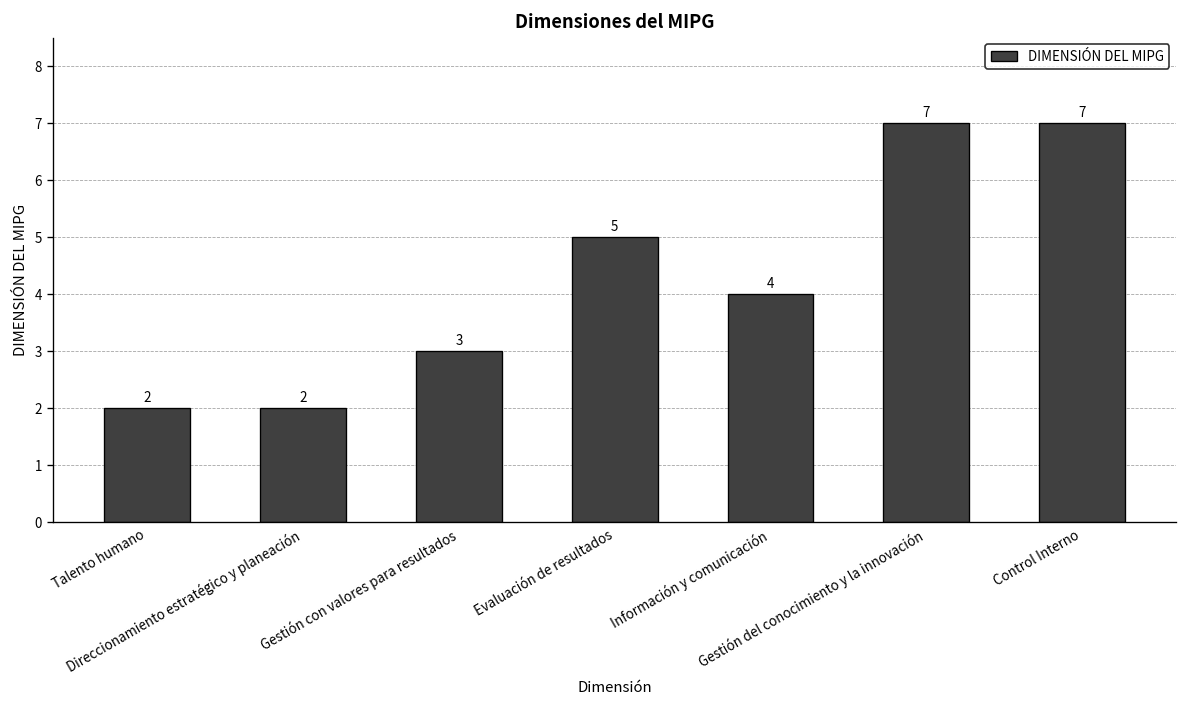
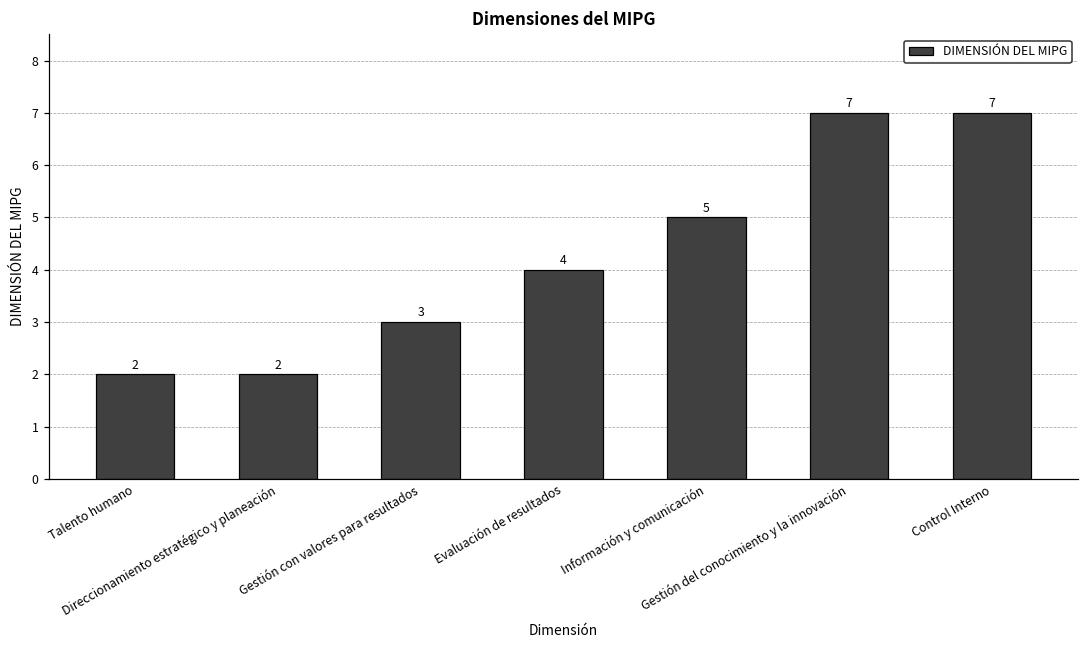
  {
    "Talento humano": 2,
    "Direccionamiento estratégico y planeación": 2,
    "Gestión con valores para resultados": 3,
-   "Evaluación de resultados": 5,
-   "Información y comunicación": 4,
+   "Evaluación de resultados": 4,
+   "Información y comunicación": 5,
    "Gestión del conocimiento y la innovación": 7,
    "Control Interno": 7
  }
